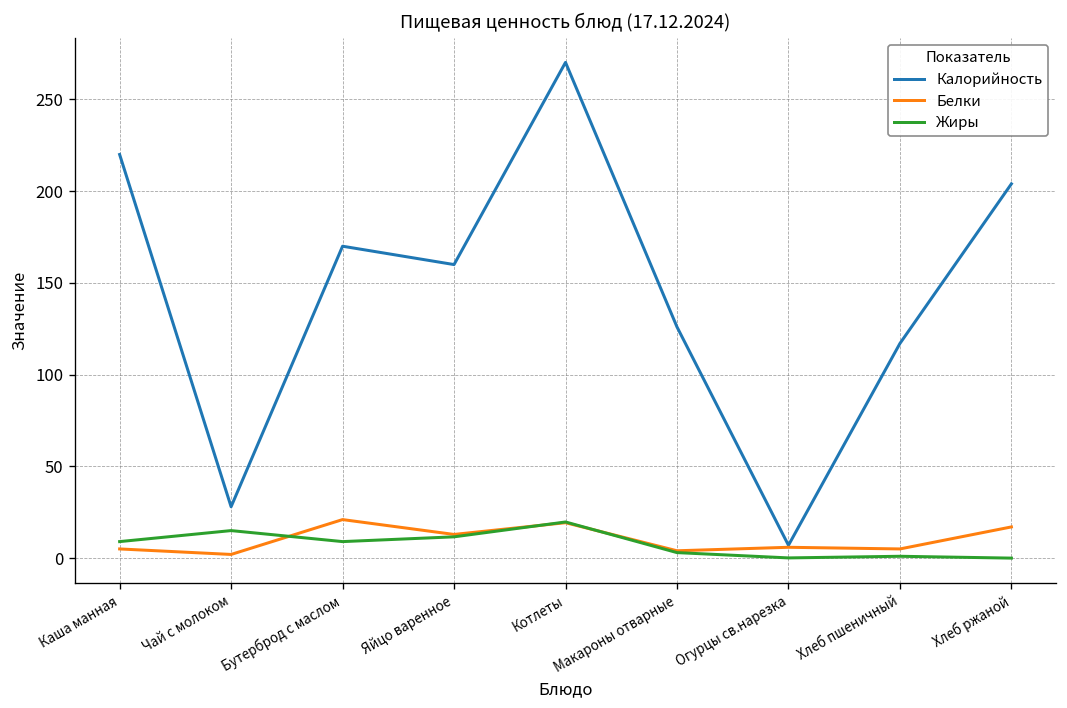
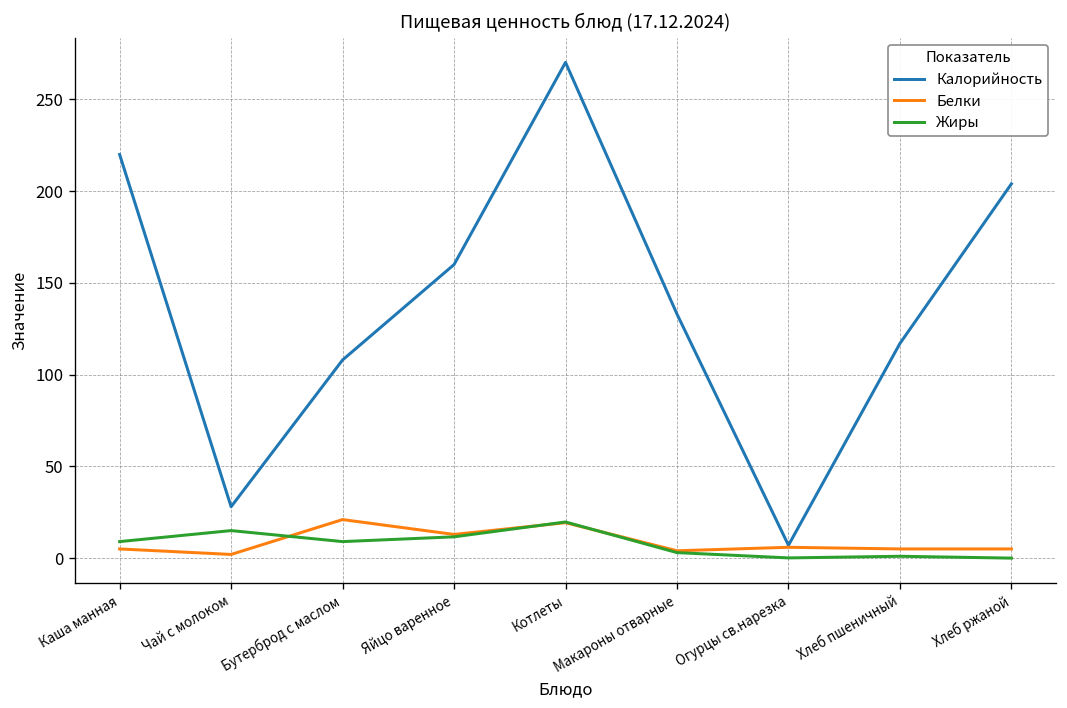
  {
    "Калорийность": {
      "Каша манная": 220,
      "Чай с молоком": 28,
-     "Бутерброд с маслом": 170,
+     "Бутерброд с маслом": 108,
      "Яйцо варенное": 160,
      "Котлеты": 270,
-     "Макароны отварные": 126,
+     "Макароны отварные": 133,
      "Хлеб пшеничный": 117,
      "Хлеб ржаной": 204
    },
    "Белки": {
      "Каша манная": 5,
      "Чай с молоком": 2,
      "Бутерброд с маслом": 21,
      "Хлеб пшеничный": 5,
-     "Хлеб ржаной": 17
+     "Хлеб ржаной": 5
    },
    "Жиры": {
      "Каша манная": 9,
      "Чай с молоком": 15,
      "Бутерброд с маслом": 9,
      "Огурцы св.нарезка": 0,
      "Хлеб пшеничный": 1,
      "Хлеб ржаной": 0
    }
  }
